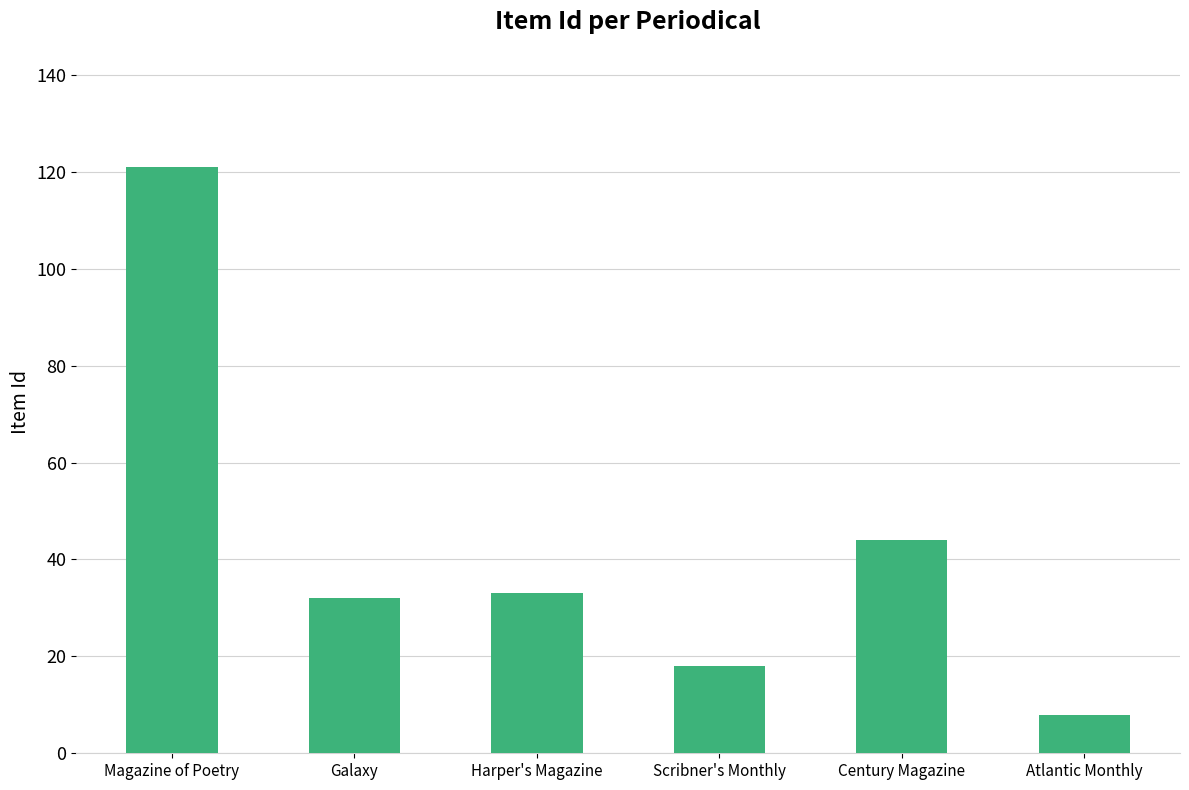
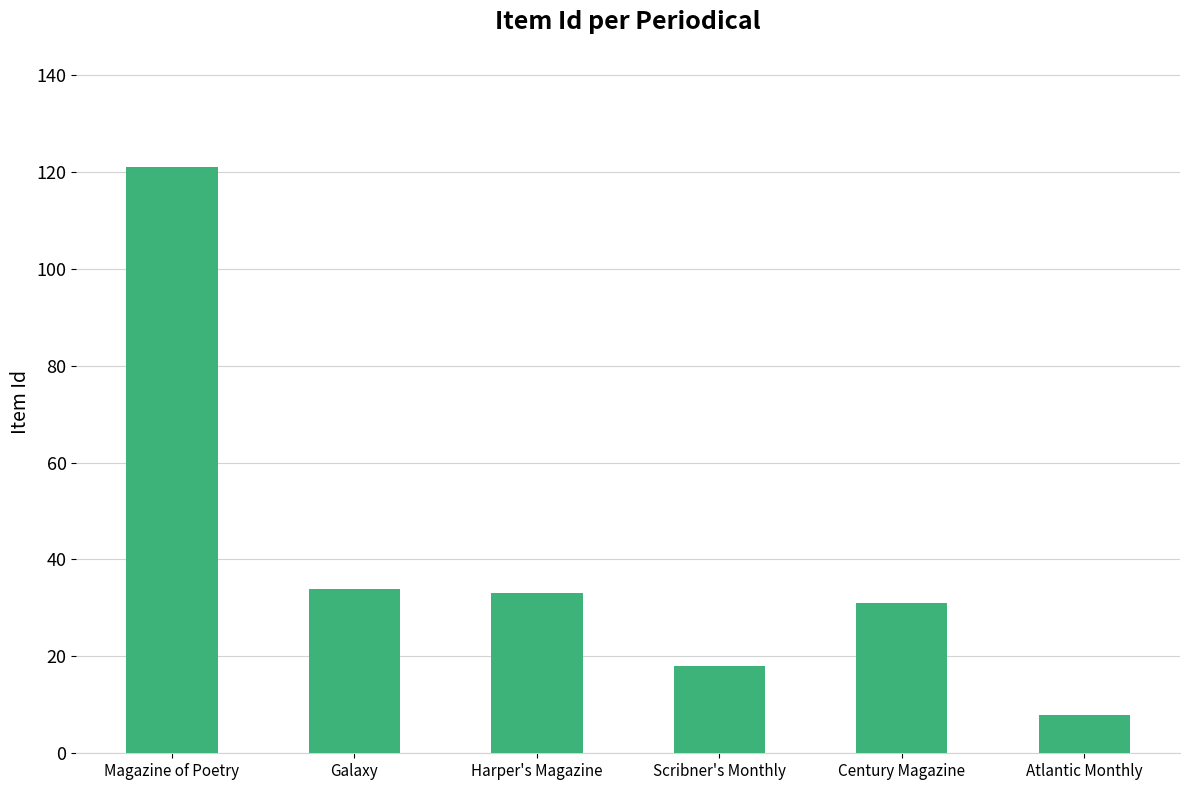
  {
    "Magazine of Poetry": 121,
-   "Galaxy": 32,
+   "Galaxy": 34,
    "Harper's Magazine": 33,
    "Scribner's Monthly": 18,
-   "Century Magazine": 44,
+   "Century Magazine": 31,
    "Atlantic Monthly": 8
  }
